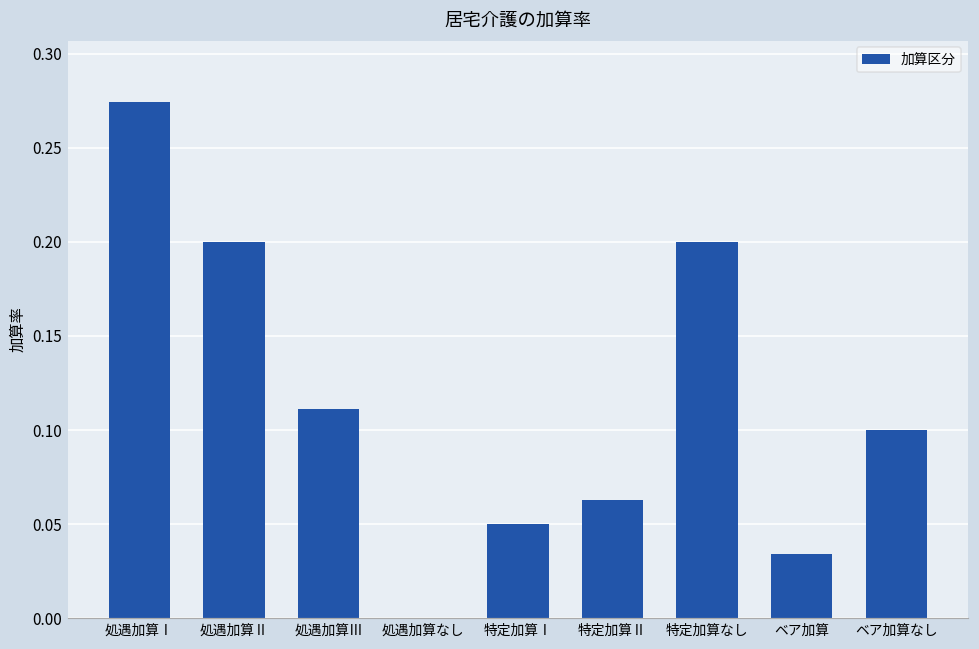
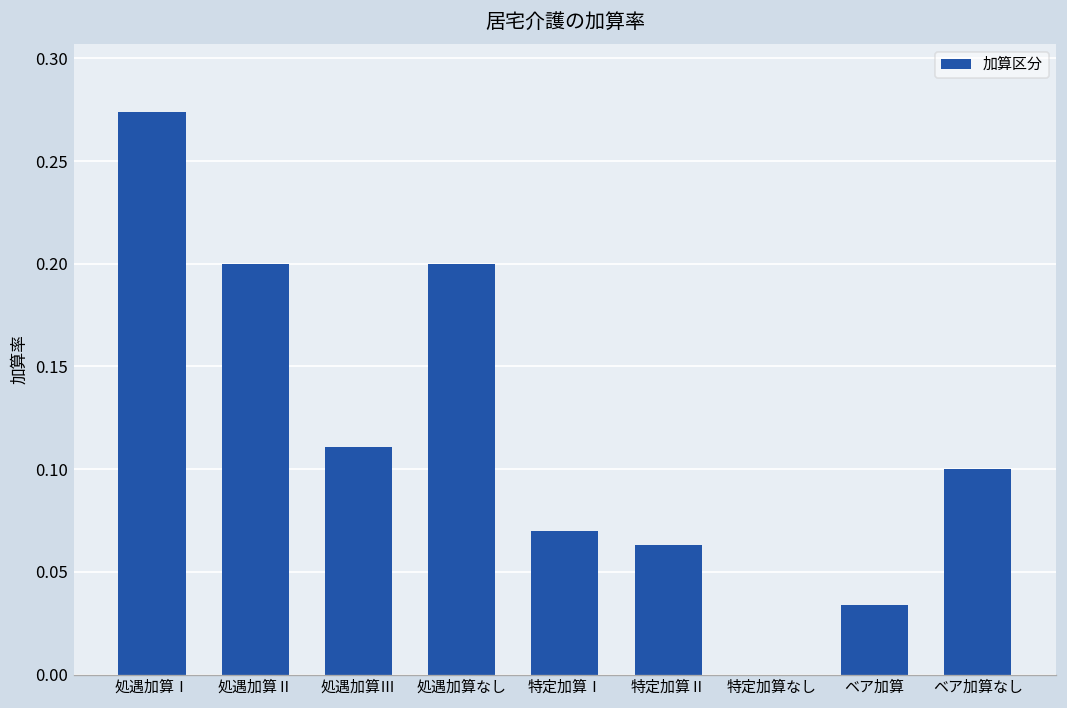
  {
    "処遇加算Ⅰ": 0.274,
    "処遇加算Ⅱ": 0.20,
    "処遇加算Ⅲ": 0.11,
-   "処遇加算なし": 0.0,
-   "特定加算Ⅰ": 0.05,
+   "処遇加算なし": 0.2,
+   "特定加算Ⅰ": 0.07,
    "特定加算Ⅱ": 0.063,
-   "特定加算なし": 0.2,
+   "特定加算なし": 0.0,
    "ベア加算": 0.034,
    "ベア加算なし": 0.10
  }
